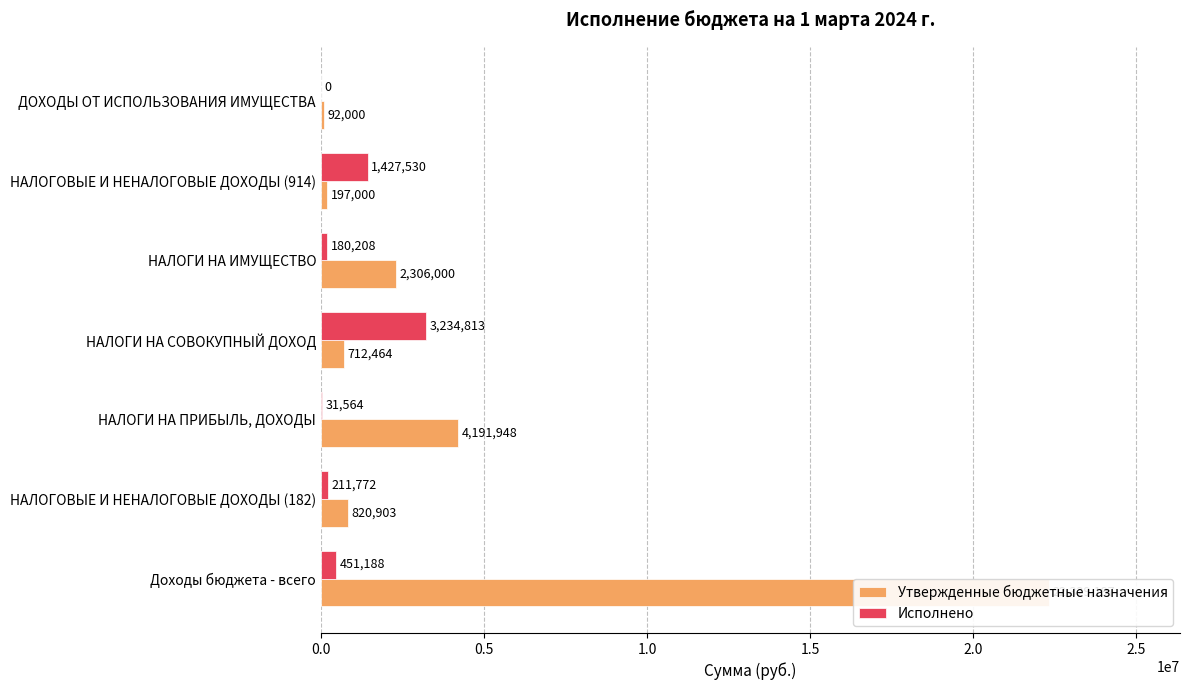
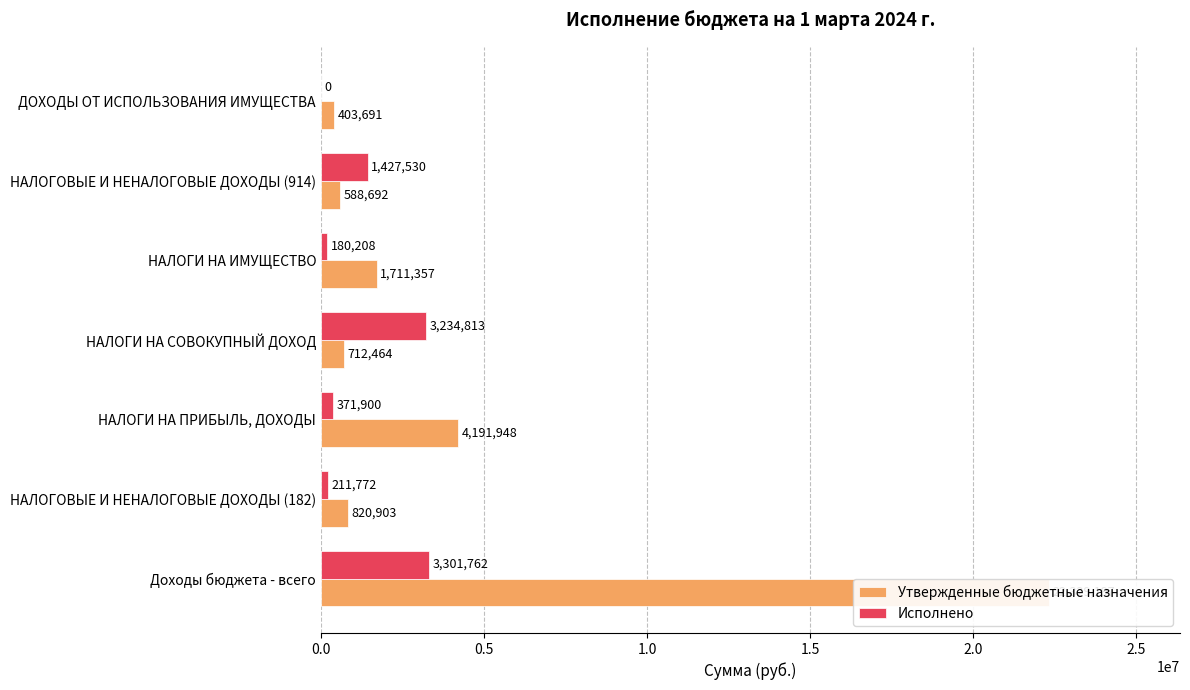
  {
    "Утвержденные бюджетные назначения": {
-     "ДОХОДЫ ОТ ИСПОЛЬЗОВАНИЯ ИМУЩЕСТВА": "92,000",
-     "НАЛОГОВЫЕ И НЕНАЛОГОВЫЕ ДОХОДЫ (914)": "197,000",
-     "НАЛОГИ НА ИМУЩЕСТВО": "2,306,000",
+     "ДОХОДЫ ОТ ИСПОЛЬЗОВАНИЯ ИМУЩЕСТВА": "403,691",
+     "НАЛОГОВЫЕ И НЕНАЛОГОВЫЕ ДОХОДЫ (914)": "588,692",
+     "НАЛОГИ НА ИМУЩЕСТВО": "1,711,357",
      "НАЛОГИ НА СОВОКУПНЫЙ ДОХОД": "712,464",
      "НАЛОГИ НА ПРИБЫЛЬ, ДОХОДЫ": "4,191,948",
      "НАЛОГОВЫЕ И НЕНАЛОГОВЫЕ ДОХОДЫ (182)": "820,903"
    },
    "Исполнено": {
      "ДОХОДЫ ОТ ИСПОЛЬЗОВАНИЯ ИМУЩЕСТВА": "0",
      "НАЛОГОВЫЕ И НЕНАЛОГОВЫЕ ДОХОДЫ (914)": "1,427,530",
      "НАЛОГИ НА ИМУЩЕСТВО": "180,208",
      "НАЛОГИ НА СОВОКУПНЫЙ ДОХОД": "3,234,813",
-     "НАЛОГИ НА ПРИБЫЛЬ, ДОХОДЫ": "31,564",
+     "НАЛОГИ НА ПРИБЫЛЬ, ДОХОДЫ": "371,900",
      "НАЛОГОВЫЕ И НЕНАЛОГОВЫЕ ДОХОДЫ (182)": "211,772",
-     "Доходы бюджета - всего": "451,188"
+     "Доходы бюджета - всего": "3,301,762"
    }
  }
